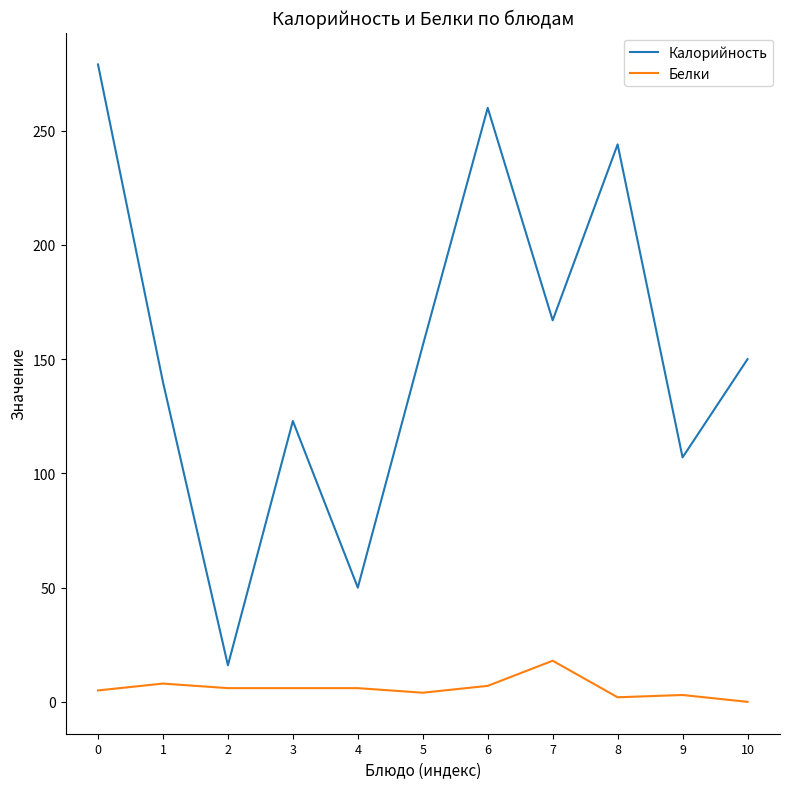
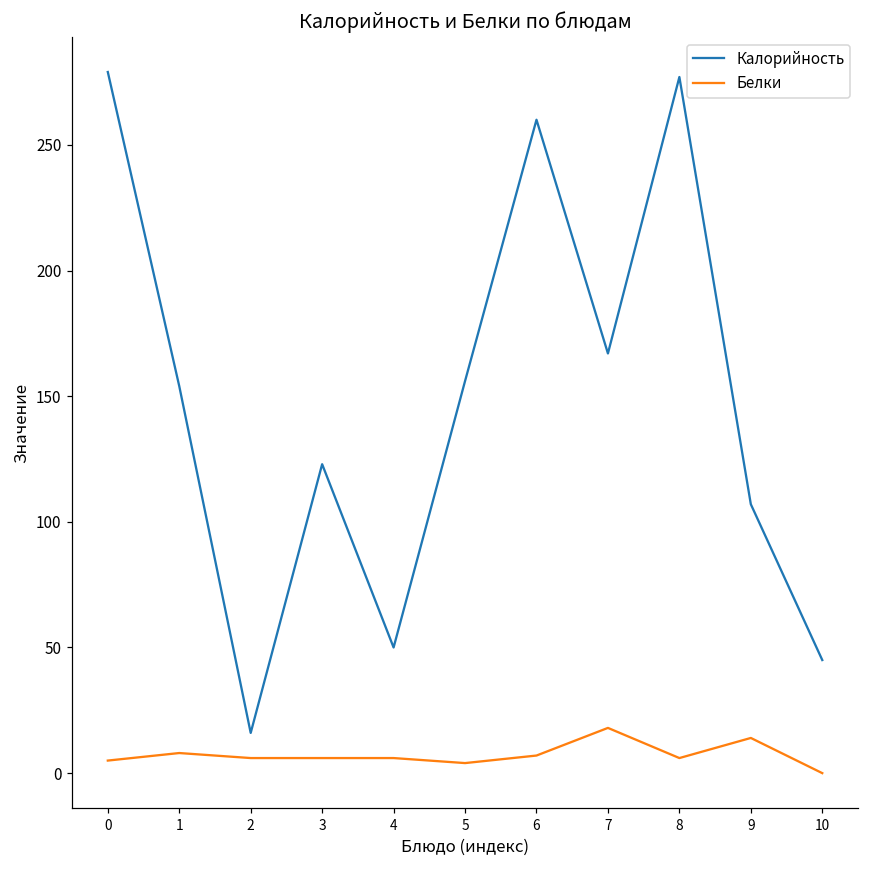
  {
    "Калорийность": {
      "0": 279,
-     "1": 140,
+     "1": 154,
      "2": 16,
      "3": 123,
      "4": 50,
      "5": 156,
      "6": 260,
      "7": 167,
-     "8": 244,
+     "8": 277,
      "9": 107,
-     "10": 150
+     "10": 45
    },
    "Белки": {
      "0": 5,
      "1": 8,
      "2": 6,
      "3": 6,
      "4": 6,
      "5": 4,
      "6": 7,
      "7": 18,
-     "8": 2,
-     "9": 3,
+     "8": 6,
+     "9": 14,
      "10": 0
    }
  }
